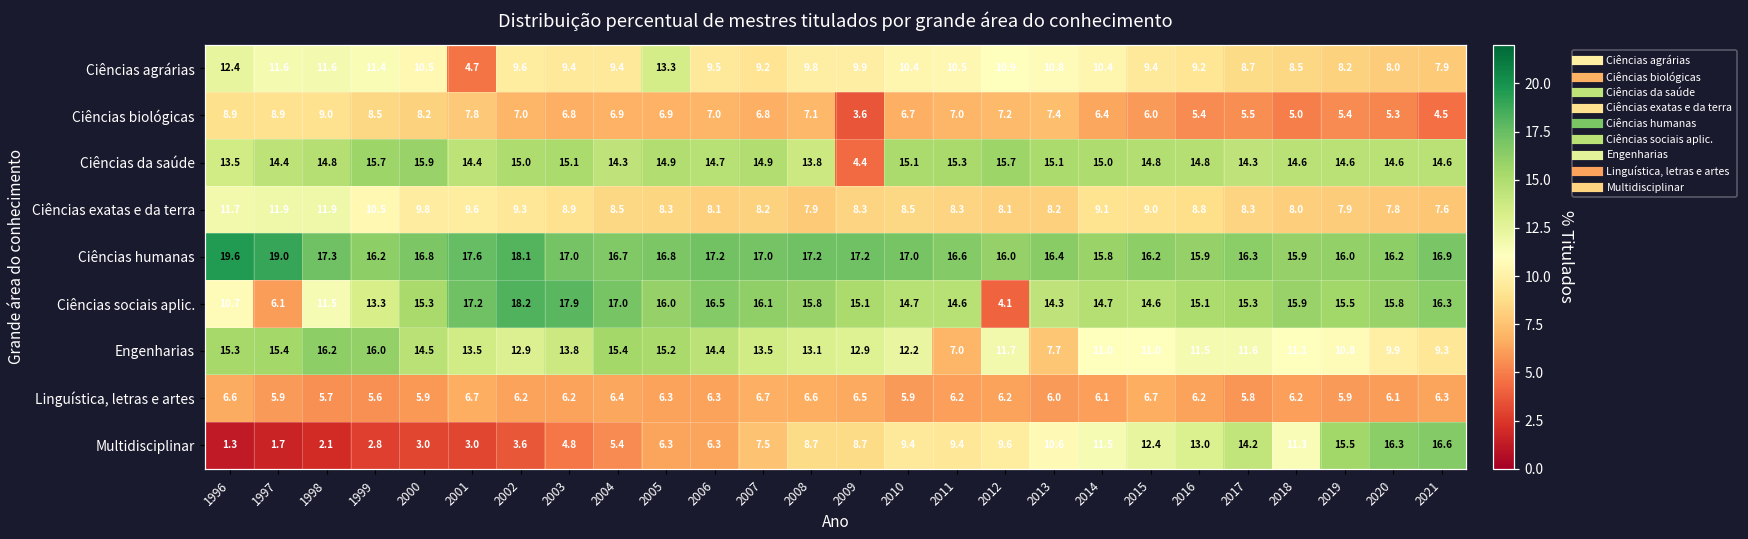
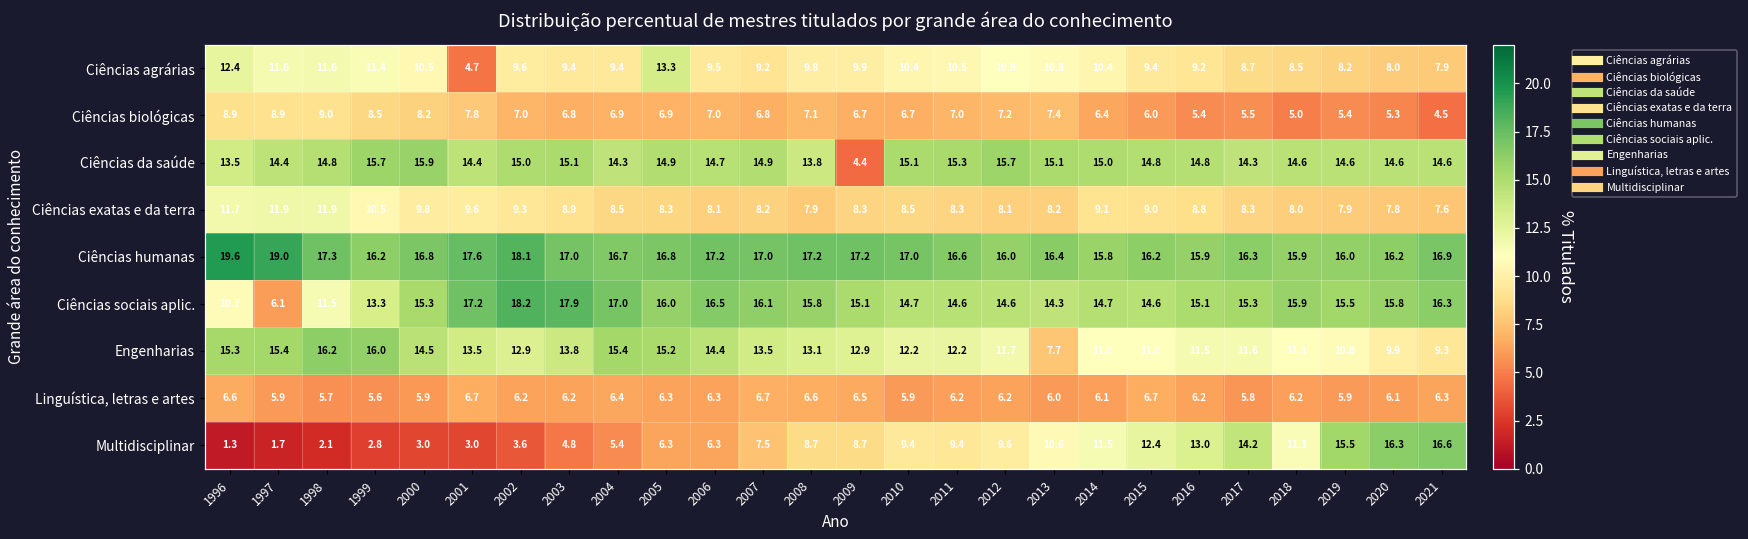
  {
    "Ciências biológicas": {
      "1996": 8.9,
      "1997": 8.9,
      "1998": 9.0,
      "1999": 8.5,
      "2000": 8.2,
      "2001": 7.8,
      "2002": 7.0,
      "2003": 6.8,
      "2004": 6.9,
      "2005": 6.9,
      "2006": 7.0,
      "2007": 6.8,
      "2008": 7.1,
-     "2009": 3.6,
+     "2009": 6.7,
      "2010": 6.7,
      "2011": 7.0,
      "2012": 7.2,
      "2013": 7.4,
      "2014": 6.4,
      "2015": 6.0,
      "2016": 5.4,
      "2017": 5.5,
      "2018": 5.0,
      "2019": 5.4,
      "2020": 5.3,
      "2021": 4.5
    },
    "Ciências sociais aplic.": {
      "1996": 10.7,
      "1997": 6.1,
      "1998": 11.5,
      "1999": 13.3,
      "2000": 15.3,
      "2001": 17.2,
      "2002": 18.2,
      "2003": 17.9,
      "2004": 17.0,
      "2005": 16.0,
      "2006": 16.5,
      "2007": 16.1,
      "2008": 15.8,
      "2009": 15.1,
      "2010": 14.7,
      "2011": 14.6,
-     "2012": 4.1,
+     "2012": 14.6,
      "2013": 14.3,
      "2014": 14.7,
      "2015": 14.6,
      "2016": 15.1,
      "2017": 15.3,
      "2018": 15.9,
      "2019": 15.5,
      "2020": 15.8,
      "2021": 16.3
    },
    "Engenharias": {
      "1996": 15.3,
      "1997": 15.4,
      "1998": 16.2,
      "1999": 16.0,
      "2000": 14.5,
      "2001": 13.5,
      "2002": 12.9,
      "2003": 13.8,
      "2004": 15.4,
      "2005": 15.2,
      "2006": 14.4,
      "2007": 13.5,
      "2008": 13.1,
      "2009": 12.9,
      "2010": 12.2,
-     "2011": 7.0,
+     "2011": 12.2,
      "2012": 11.7,
      "2013": 7.7,
      "2014": 11.0,
      "2015": 11.0,
      "2016": 11.5,
      "2017": 11.6,
      "2018": 11.1,
      "2019": 10.8,
      "2020": 9.9,
      "2021": 9.3
    }
  }
